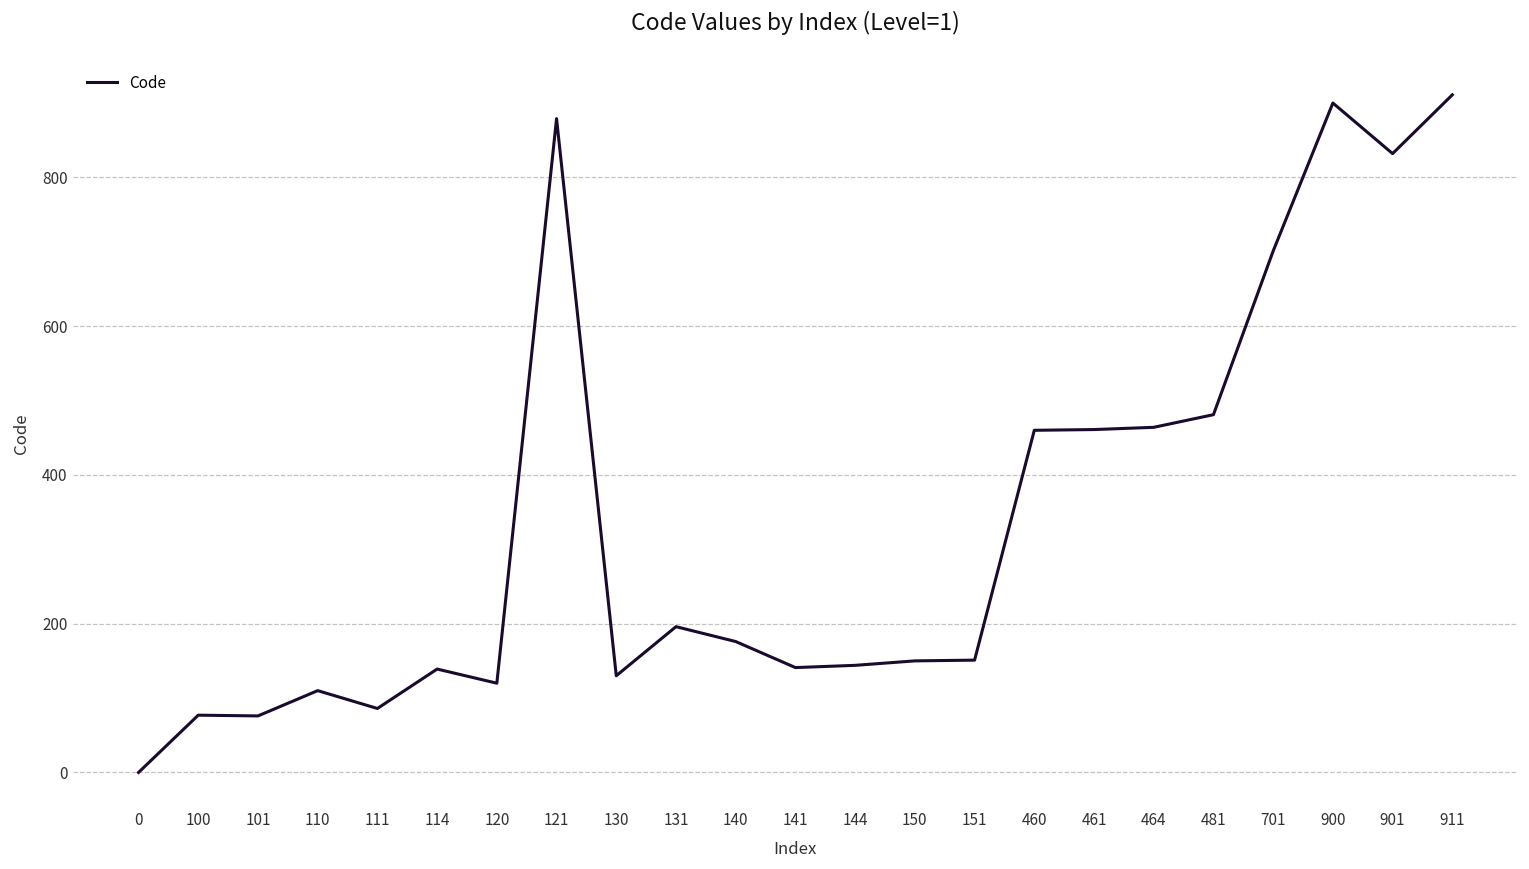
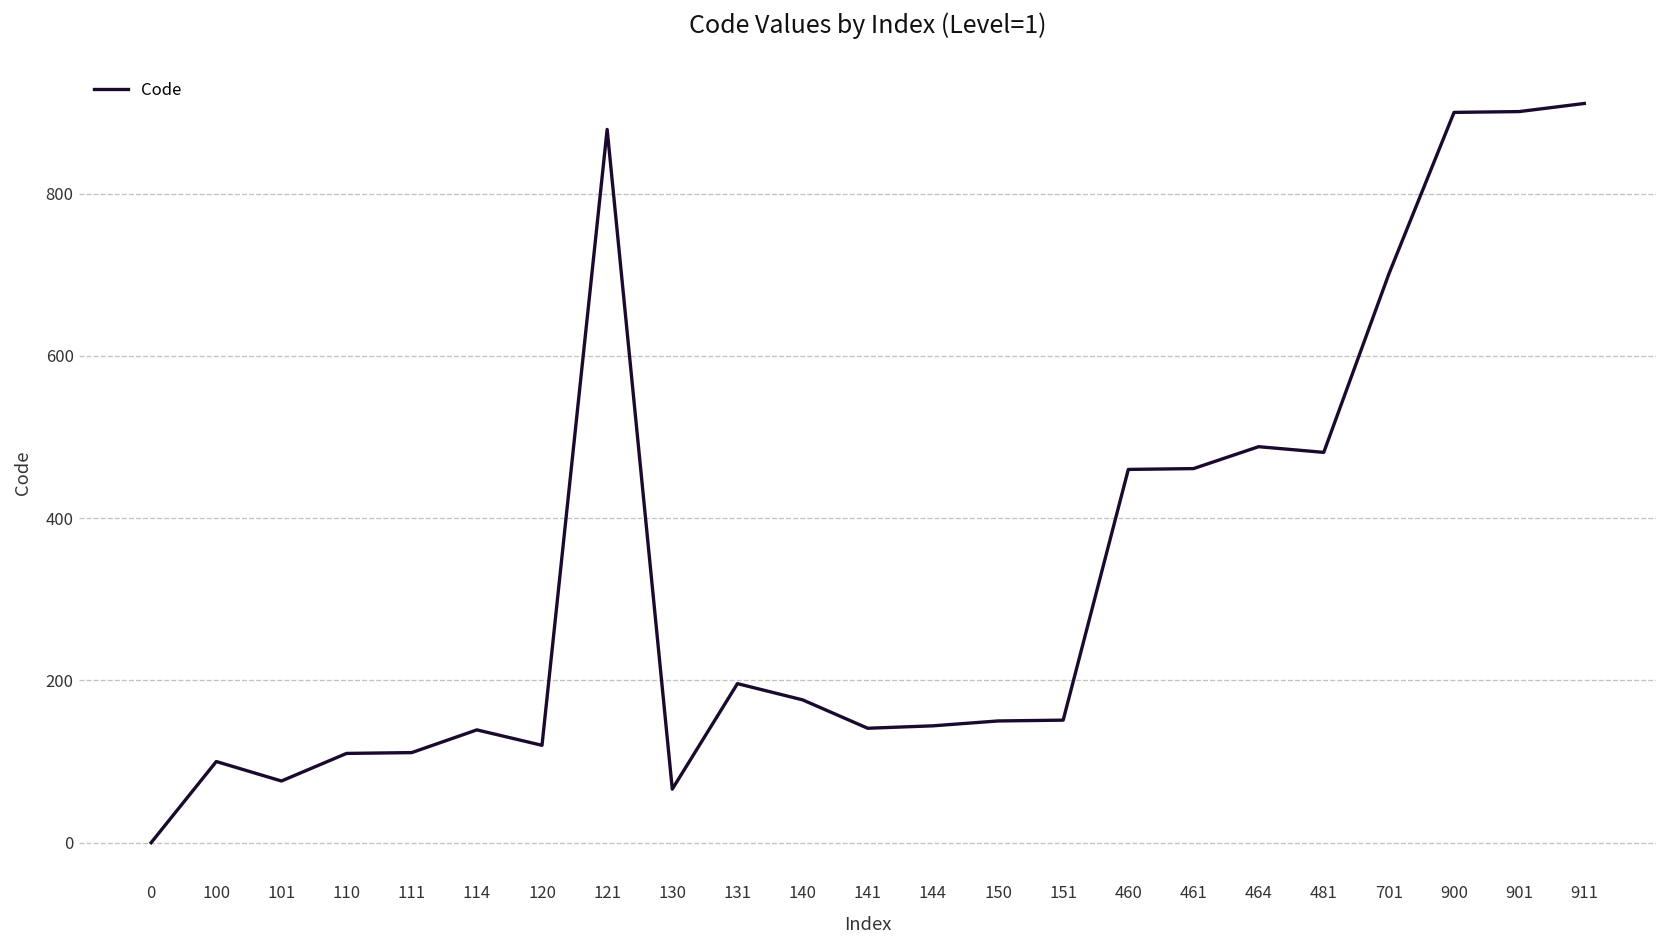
  {
    "0": 0,
-   "100": 80,
+   "100": 100,
    "101": 80,
    "110": 110,
-   "111": 90,
+   "111": 110,
    "114": 140,
    "120": 120,
    "121": 880,
-   "130": 130,
+   "130": 70,
    "131": 200,
    "140": 180,
    "141": 140,
    "144": 140,
    "150": 150,
    "151": 150,
    "460": 460,
    "461": 460,
-   "464": 460,
+   "464": 490,
    "481": 480,
    "701": 700,
    "900": 900,
-   "901": 830,
+   "901": 900,
    "911": 910
  }
